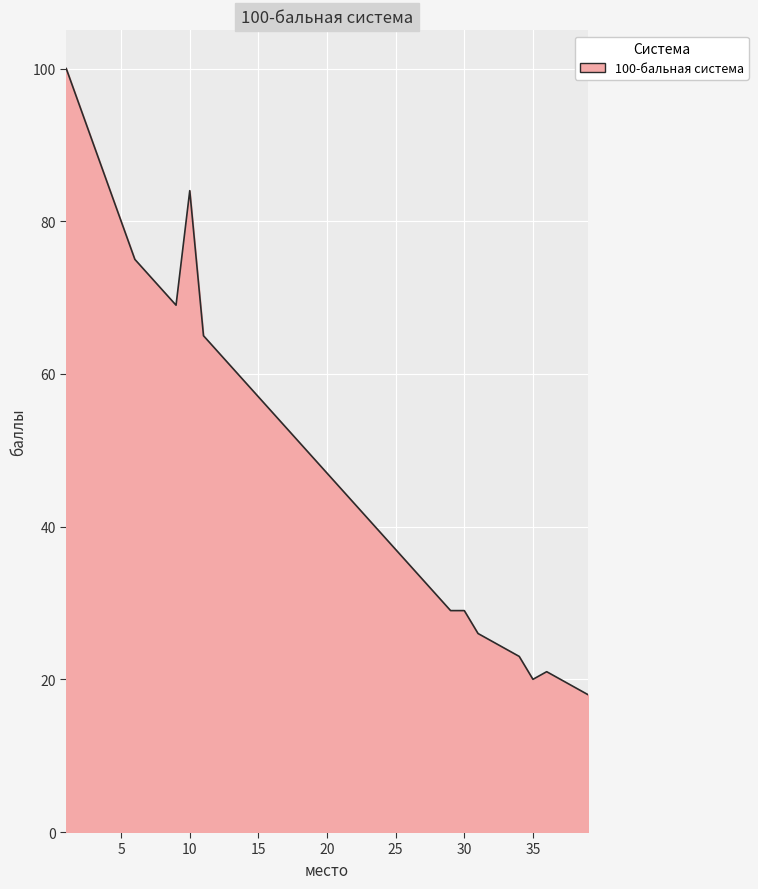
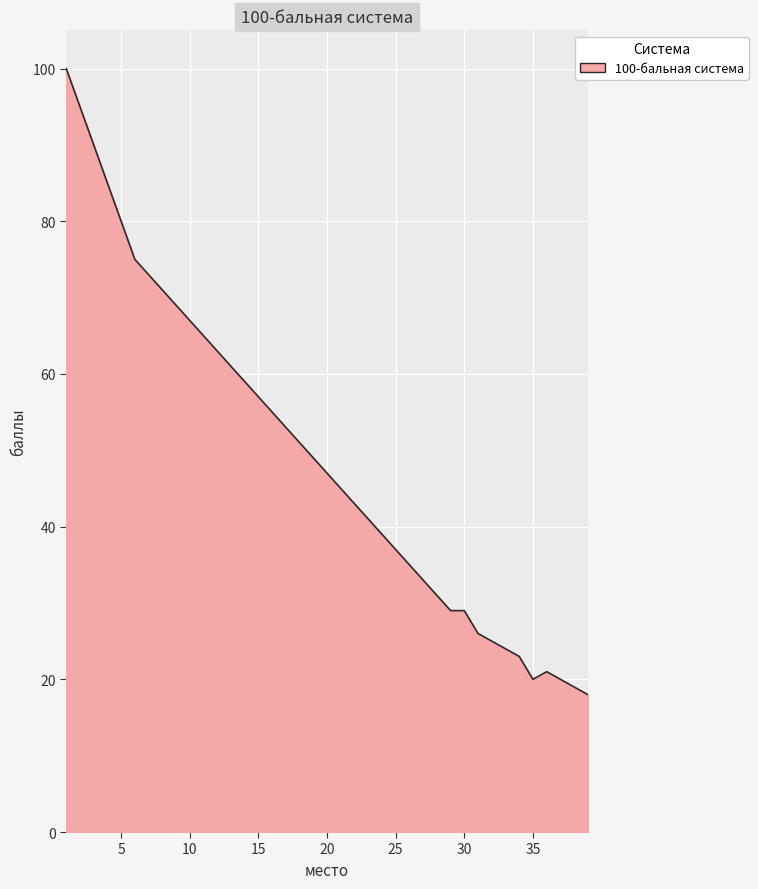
  {
    "5": 80,
-   "10": 84,
+   "10": 67,
    "15": 57,
    "20": 47,
    "25": 37,
    "30": 29,
    "35": 20
  }
